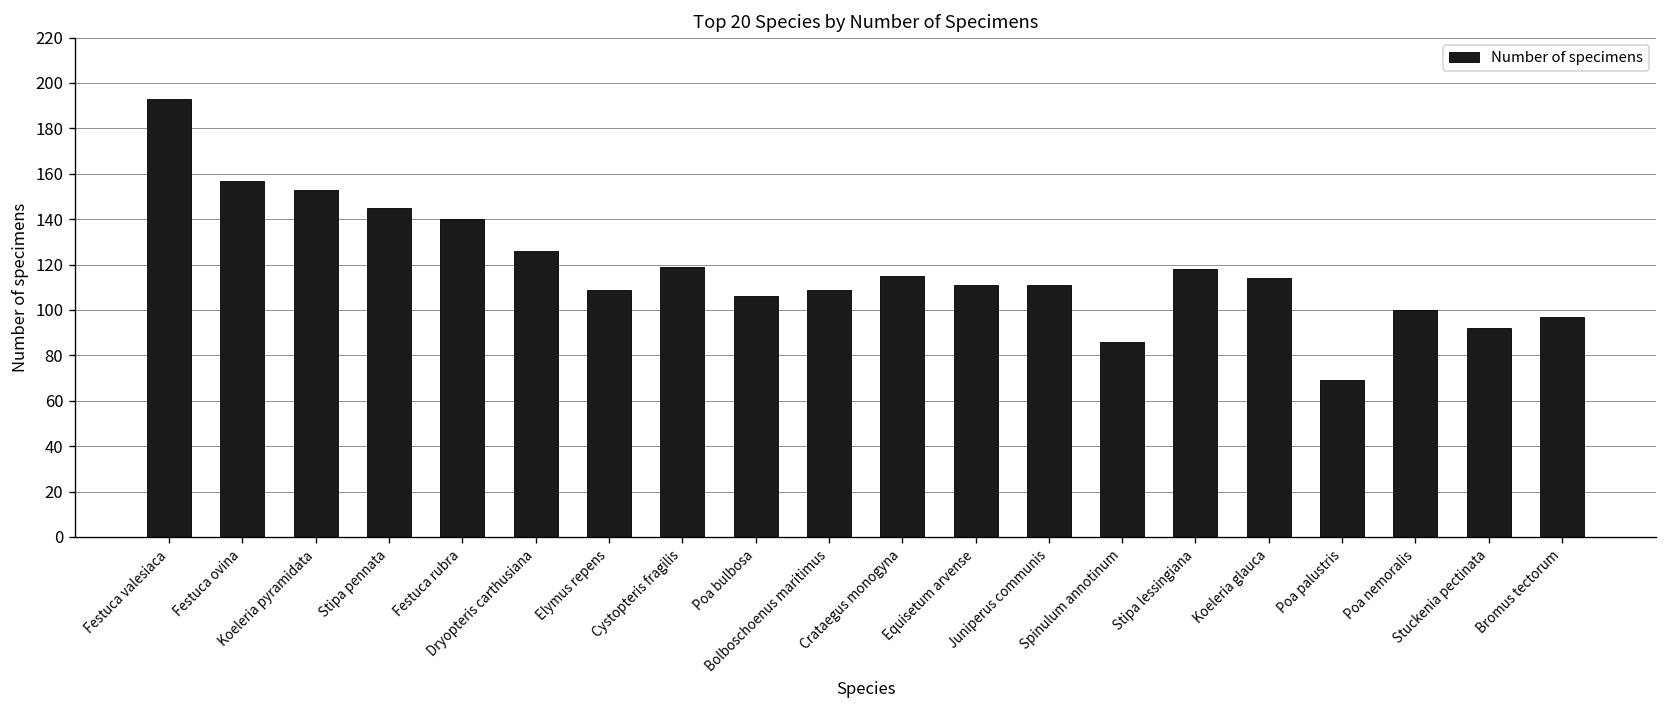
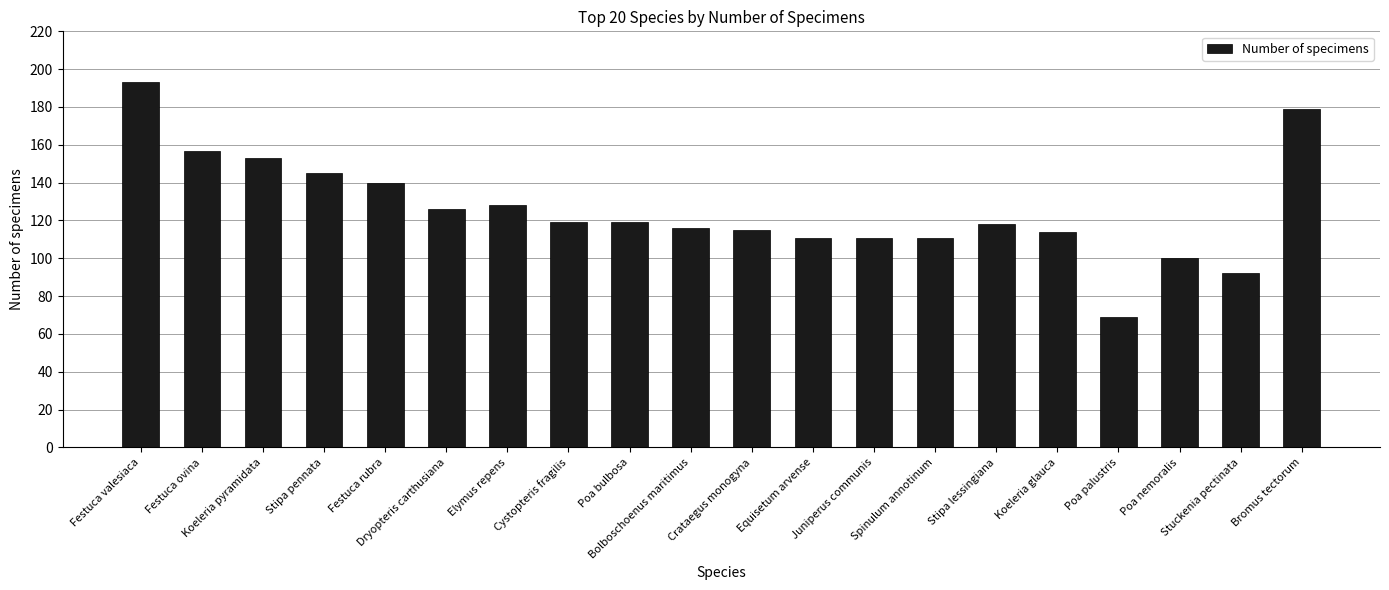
  {
    "Festuca valesiaca": 193,
    "Festuca ovina": 157,
    "Koeleria pyramidata": 153,
    "Stipa pennata": 145,
    "Festuca rubra": 140,
    "Dryopteris carthusiana": 126,
-   "Elymus repens": 109,
+   "Elymus repens": 128,
    "Cystopteris fragilis": 119,
-   "Poa bulbosa": 106,
-   "Bolboschoenus maritimus": 109,
+   "Poa bulbosa": 119,
+   "Bolboschoenus maritimus": 116,
    "Crataegus monogyna": 115,
    "Equisetum arvense": 111,
    "Juniperus communis": 111,
-   "Spinulum annotinum": 86,
+   "Spinulum annotinum": 111,
    "Stipa lessingiana": 118,
    "Koeleria glauca": 114,
    "Poa palustris": 69,
    "Poa nemoralis": 100,
    "Stuckenia pectinata": 92,
-   "Bromus tectorum": 97
+   "Bromus tectorum": 179
  }
